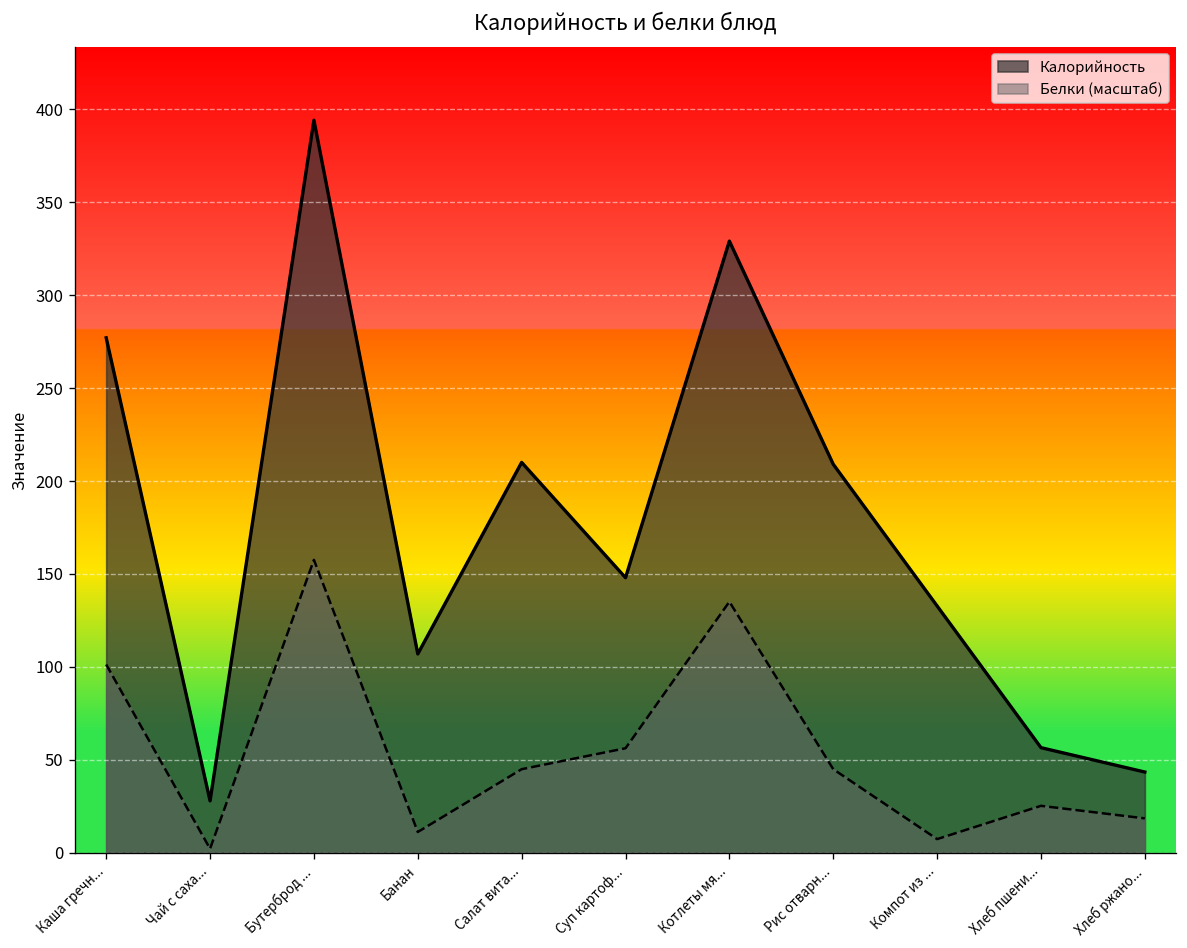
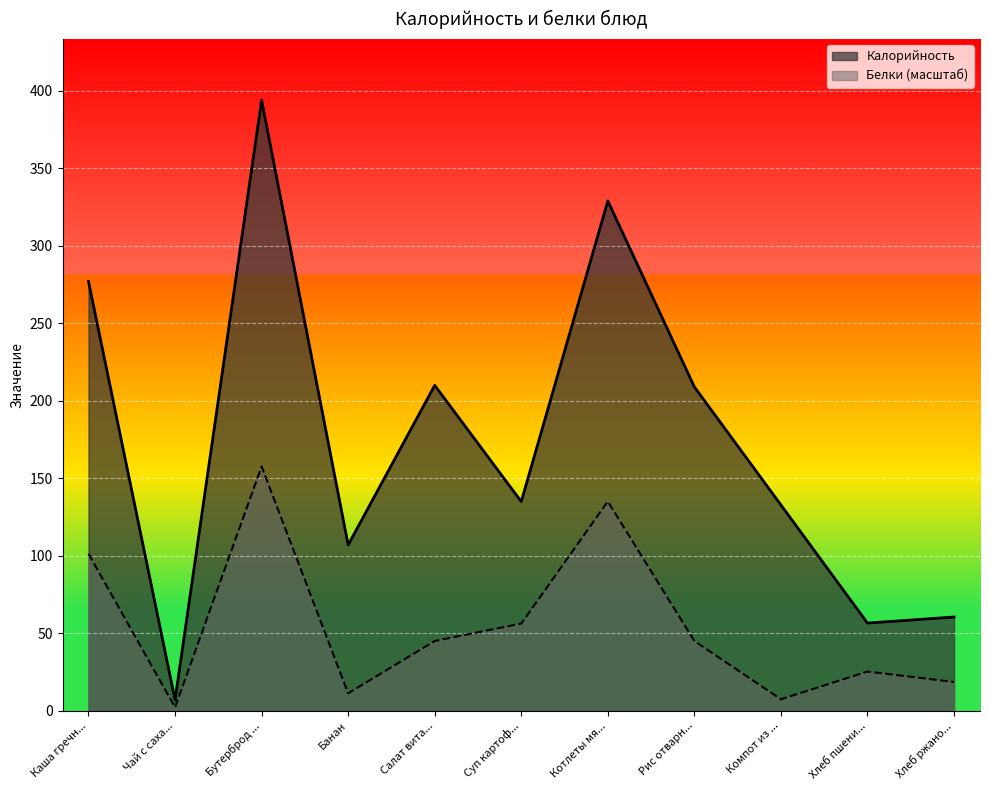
  {
    "Калорийность": {
      "Каша гречн...": 277,
-     "Чай с саха...": 28,
+     "Чай с саха...": 7,
      "Бутерброд ...": 394,
      "Банан": 107,
      "Салат вита...": 210,
-     "Суп картоф...": 148,
+     "Суп картоф...": 135,
      "Котлеты мя...": 329,
      "Рис отварн...": 209,
      "Компот из ...": 133,
      "Хлеб пшени...": 57,
-     "Хлеб ржано...": 44
+     "Хлеб ржано...": 61
    },
    "Белки (масштаб)": {
      "Каша гречн...": 101,
      "Чай с саха...": 2,
      "Бутерброд ...": 158,
      "Банан": 11,
      "Салат вита...": 45,
      "Суп картоф...": 56,
      "Котлеты мя...": 135,
      "Рис отварн...": 45,
      "Компот из ...": 7,
      "Хлеб пшени...": 25,
      "Хлеб ржано...": 19
    }
  }
